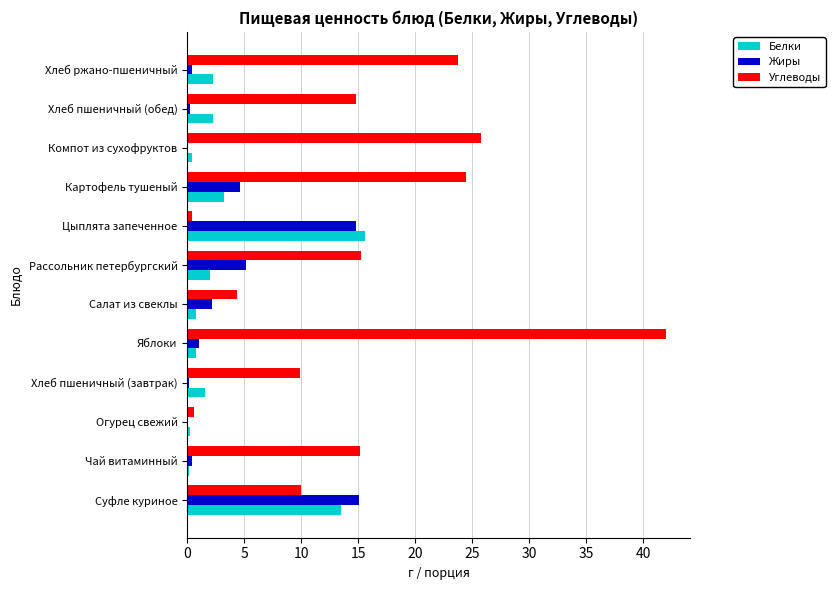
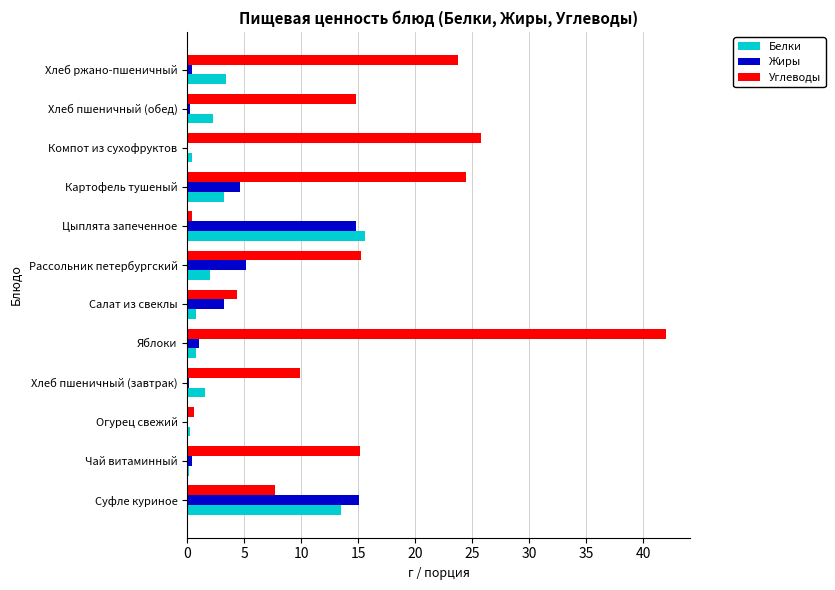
  {
    "Белки": {
-     "Хлеб ржано-пшеничный": 2.2,
+     "Хлеб ржано-пшеничный": 3.4,
      "Хлеб пшеничный (обед)": 2.3,
      "Компот из сухофруктов": 0.4,
      "Картофель тушеный": 3.3,
      "Цыплята запеченное": 15.6,
      "Рассольник петербургский": 2.0,
      "Салат из свеклы": 0.8,
      "Яблоки": 0.8,
      "Хлеб пшеничный (завтрак)": 1.5,
      "Суфле куриное": 13.5
    },
    "Жиры": {
      "Хлеб ржано-пшеничный": 0.4,
      "Хлеб пшеничный (обед)": 0.2,
      "Компот из сухофруктов": 0.0,
      "Картофель тушеный": 4.6,
      "Цыплята запеченное": 14.8,
      "Рассольник петербургский": 5.1,
-     "Салат из свеклы": 2.2,
+     "Салат из свеклы": 3.2,
      "Яблоки": 1.0,
      "Чай витаминный": 0.4,
      "Суфле куриное": 15.1
    },
    "Углеводы": {
      "Хлеб ржано-пшеничный": 23.8,
      "Хлеб пшеничный (обед)": 14.8,
      "Компот из сухофруктов": 25.7,
      "Картофель тушеный": 24.4,
      "Цыплята запеченное": 0.4,
      "Рассольник петербургский": 15.3,
      "Салат из свеклы": 4.4,
      "Яблоки": 42.0,
      "Хлеб пшеничный (завтрак)": 9.8,
      "Огурец свежий": 0.6,
      "Чай витаминный": 15.1,
-     "Суфле куриное": 10.0
+     "Суфле куриное": 7.7
    }
  }
